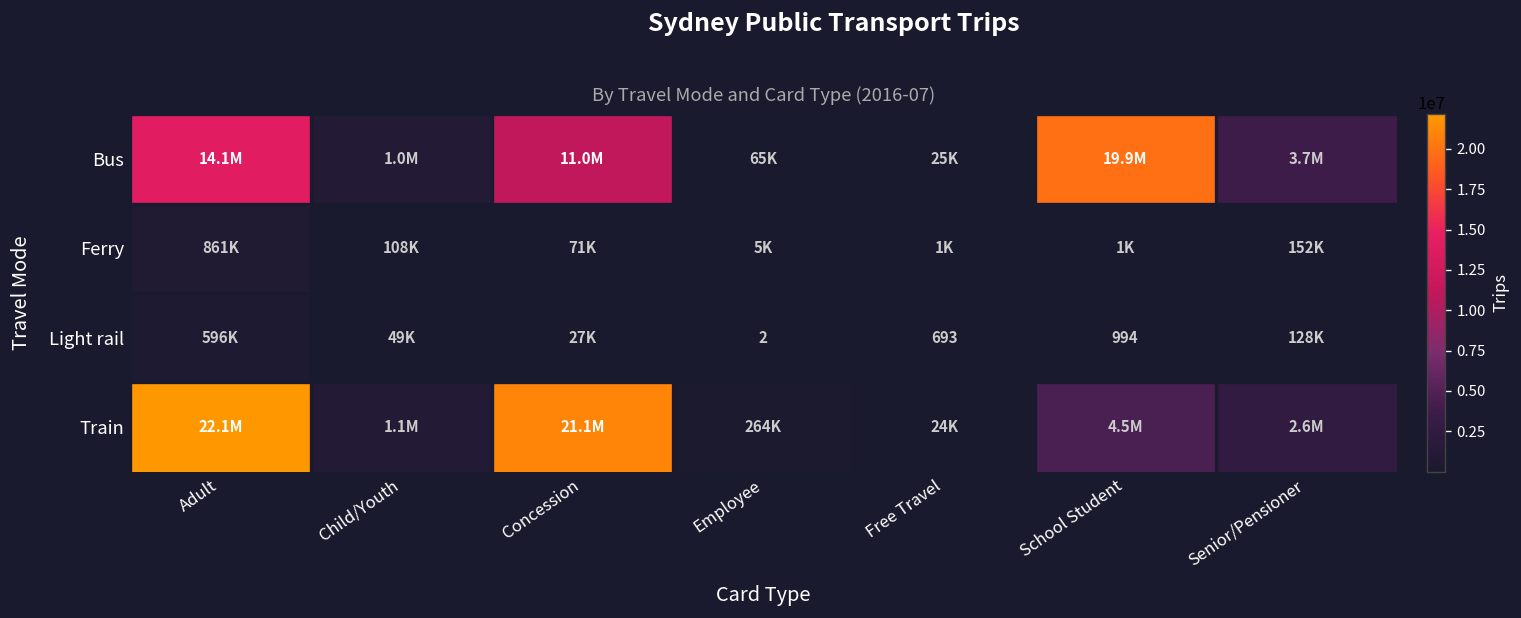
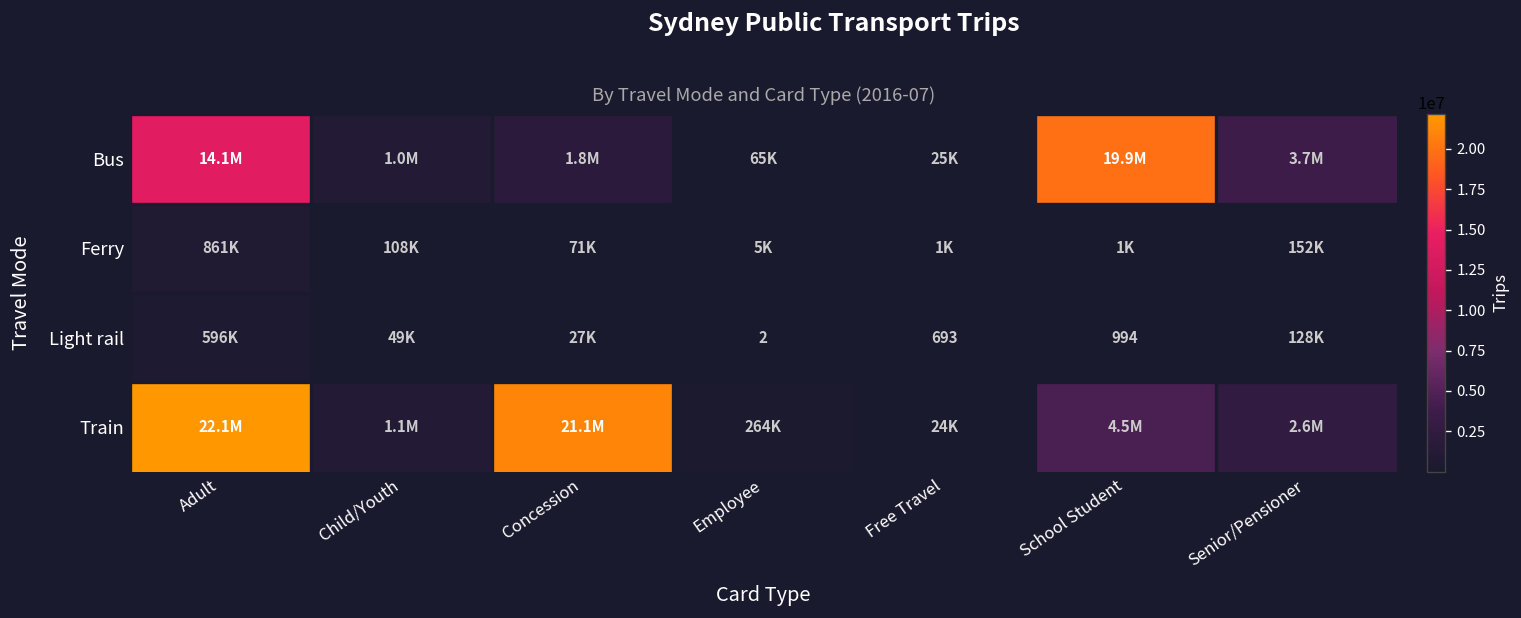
  {
    "Bus": {
      "Adult": "14.1M",
      "Child/Youth": "1.0M",
-     "Concession": "11.0M",
+     "Concession": "1.8M",
      "Employee": "65K",
      "Free Travel": "25K",
      "School Student": "19.9M",
      "Senior/Pensioner": "3.7M"
    },
    "Ferry": {
      "Adult": "861K",
      "Child/Youth": "108K",
      "Concession": "71K",
      "Employee": "5K",
      "Free Travel": "1K",
      "School Student": "1K",
      "Senior/Pensioner": "152K"
    },
    "Light rail": {
      "Adult": "596K",
      "Child/Youth": "49K",
      "Concession": "27K",
      "Employee": "2",
      "Free Travel": "693",
      "School Student": "994",
      "Senior/Pensioner": "128K"
    },
    "Train": {
      "Adult": "22.1M",
      "Child/Youth": "1.1M",
      "Concession": "21.1M",
      "Employee": "264K",
      "Free Travel": "24K",
      "School Student": "4.5M",
      "Senior/Pensioner": "2.6M"
    }
  }
